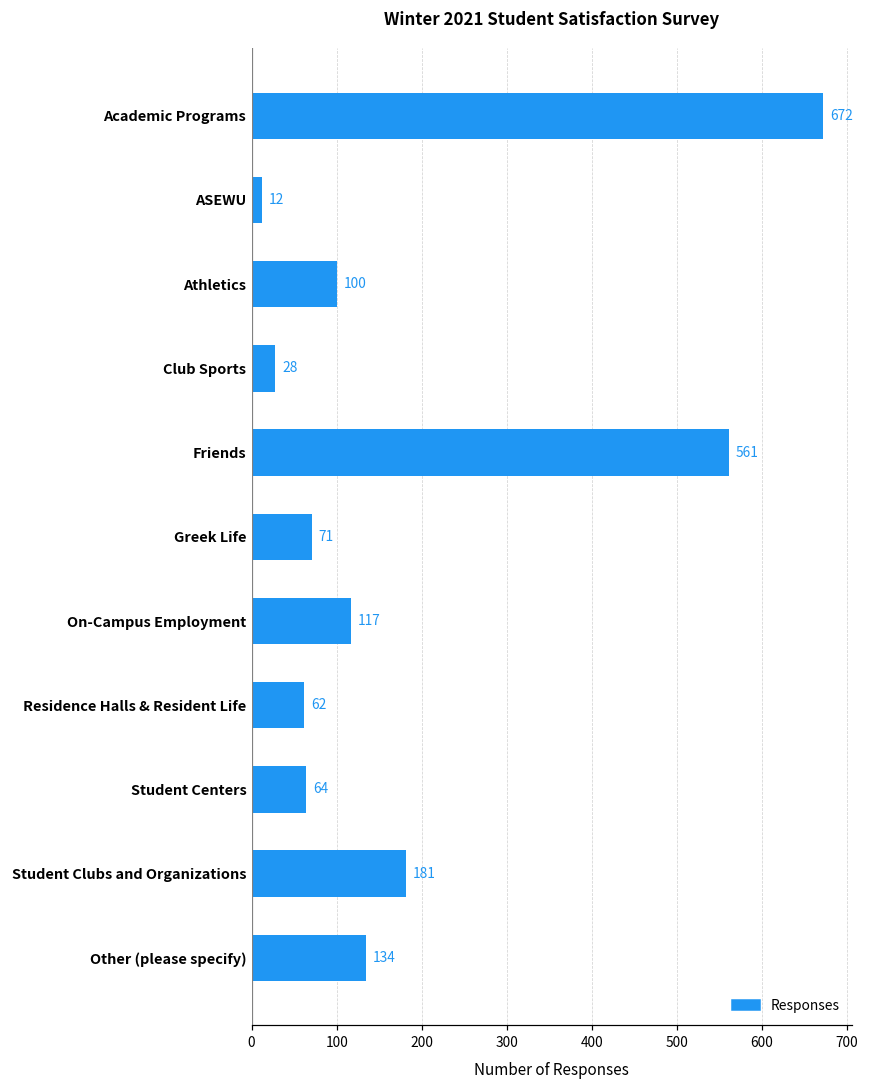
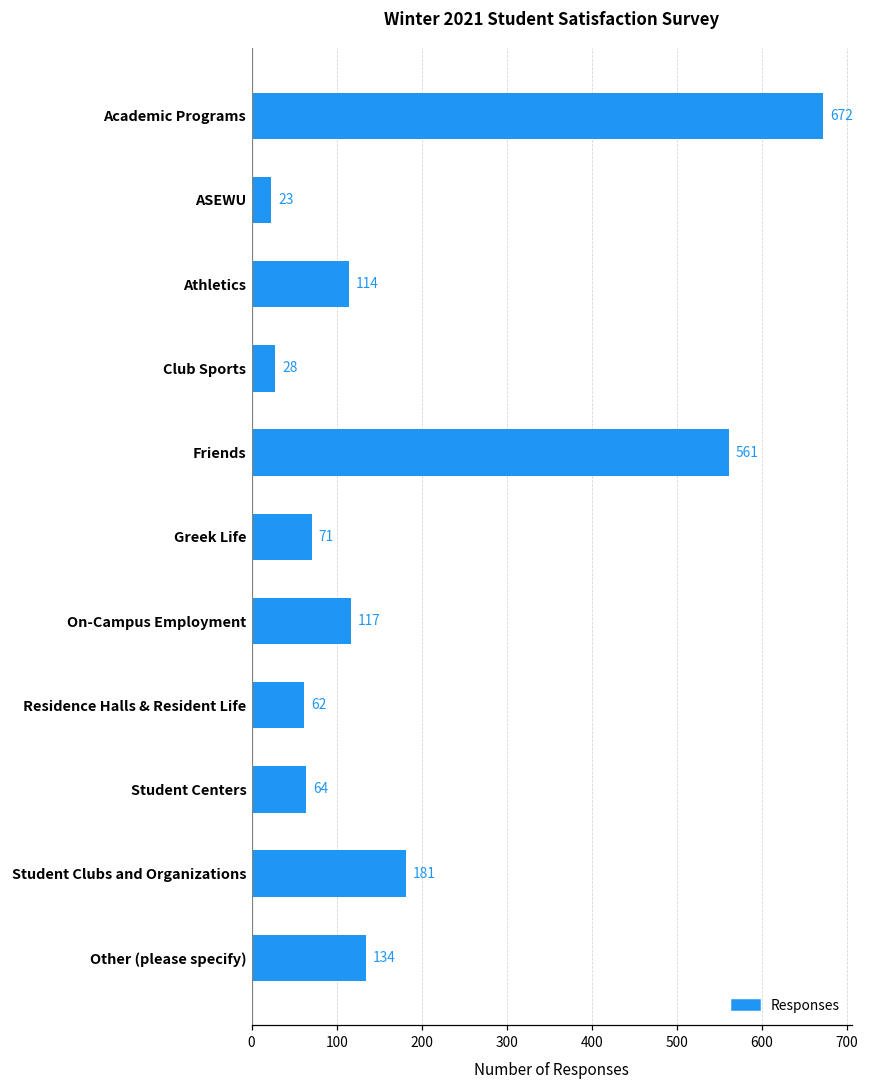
  {
    "Academic Programs": 672,
-   "ASEWU": 12,
-   "Athletics": 100,
+   "ASEWU": 23,
+   "Athletics": 114,
    "Club Sports": 28,
    "Friends": 561,
    "Greek Life": 71,
    "On-Campus Employment": 117,
    "Residence Halls & Resident Life": 62,
    "Student Centers": 64,
    "Student Clubs and Organizations": 181,
    "Other (please specify)": 134
  }
